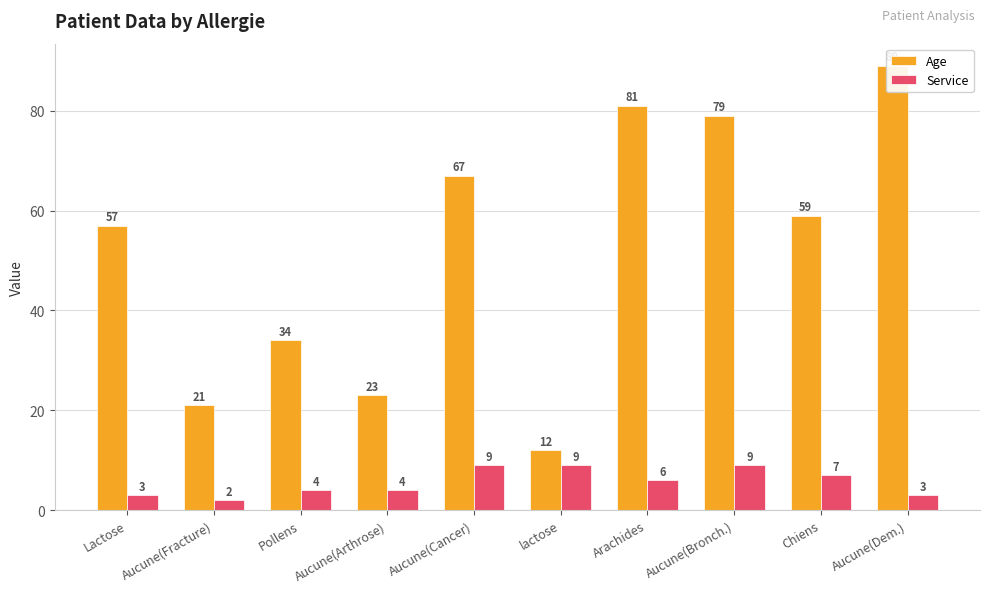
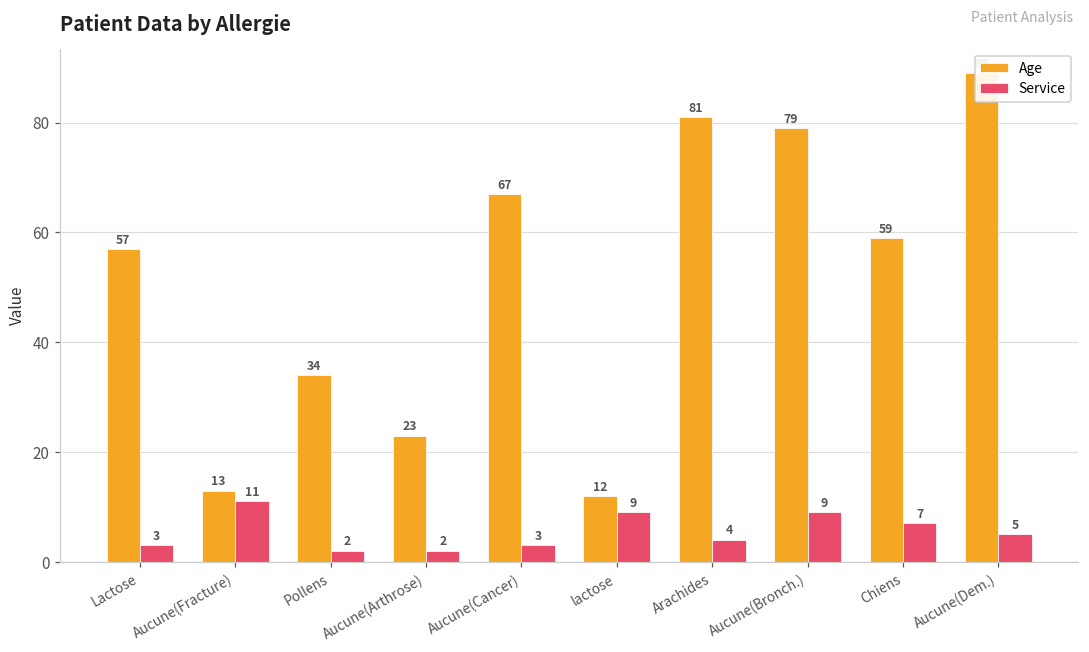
  {
    "Age": {
      "Lactose": 57,
-     "Aucune(Fracture)": 21,
+     "Aucune(Fracture)": 13,
      "Pollens": 34,
      "Aucune(Arthrose)": 23,
      "Aucune(Cancer)": 67,
      "lactose": 12,
      "Arachides": 81,
      "Aucune(Bronch.)": 79,
      "Chiens": 59
    },
    "Service": {
      "Lactose": 3,
-     "Aucune(Fracture)": 2,
-     "Pollens": 4,
-     "Aucune(Arthrose)": 4,
-     "Aucune(Cancer)": 9,
+     "Aucune(Fracture)": 11,
+     "Pollens": 2,
+     "Aucune(Arthrose)": 2,
+     "Aucune(Cancer)": 3,
      "lactose": 9,
-     "Arachides": 6,
+     "Arachides": 4,
      "Aucune(Bronch.)": 9,
      "Chiens": 7,
-     "Aucune(Dem.)": 3
+     "Aucune(Dem.)": 5
    }
  }
